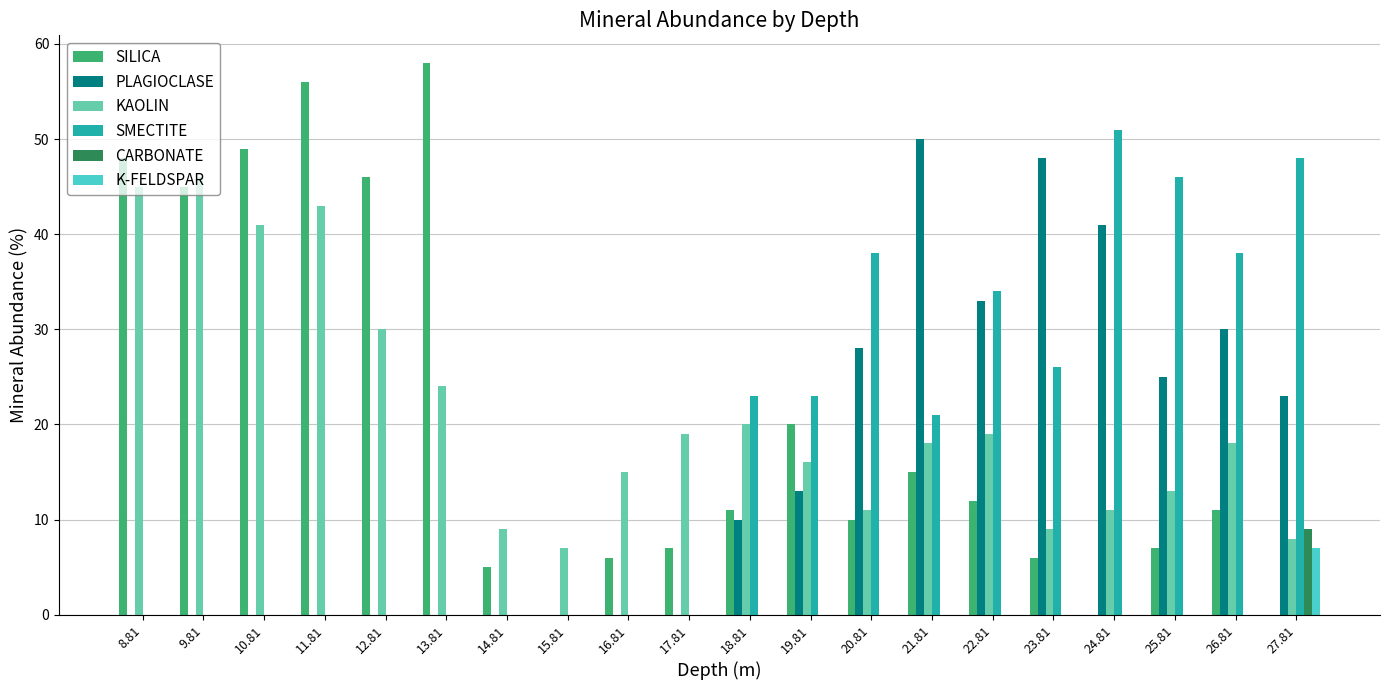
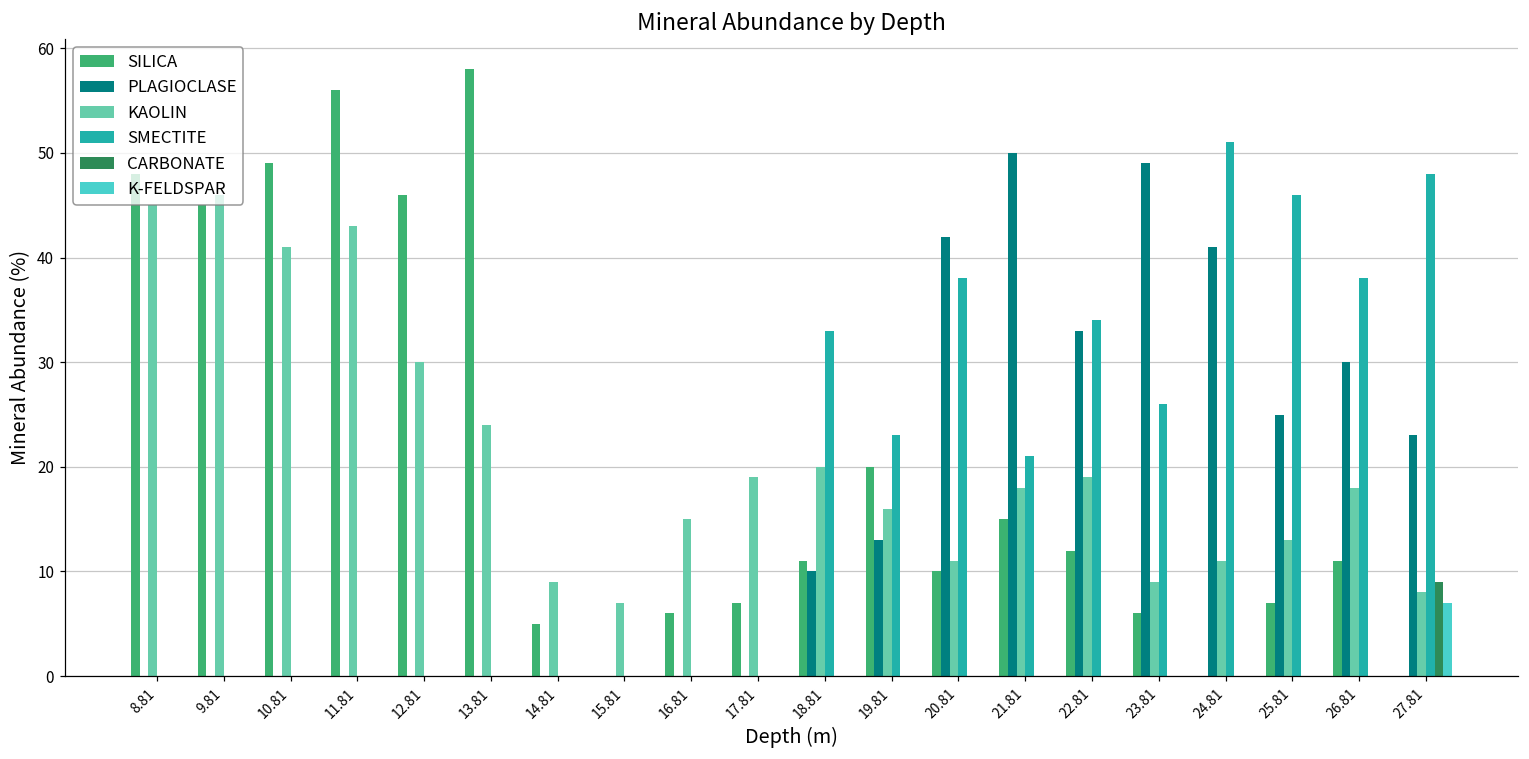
  {
    "PLAGIOCLASE": {
      "8.81": 0,
      "9.81": 0,
      "10.81": 0,
      "11.81": 0,
      "12.81": 0,
      "13.81": 0,
      "14.81": 0,
      "15.81": 0,
      "16.81": 0,
      "17.81": 0,
      "18.81": 10,
      "19.81": 13,
-     "20.81": 28,
+     "20.81": 42,
      "21.81": 50,
      "22.81": 33,
-     "23.81": 48,
+     "23.81": 49,
      "24.81": 41,
      "25.81": 25,
      "26.81": 30,
      "27.81": 23
    },
    "SMECTITE": {
      "8.81": 0,
      "9.81": 0,
      "10.81": 0,
      "11.81": 0,
      "12.81": 0,
      "13.81": 0,
      "14.81": 0,
      "15.81": 0,
      "16.81": 0,
      "17.81": 0,
-     "18.81": 23,
+     "18.81": 33,
      "19.81": 23,
      "20.81": 38,
      "21.81": 21,
      "22.81": 34,
      "23.81": 26,
      "24.81": 51,
      "25.81": 46,
      "26.81": 38,
      "27.81": 48
    }
  }
